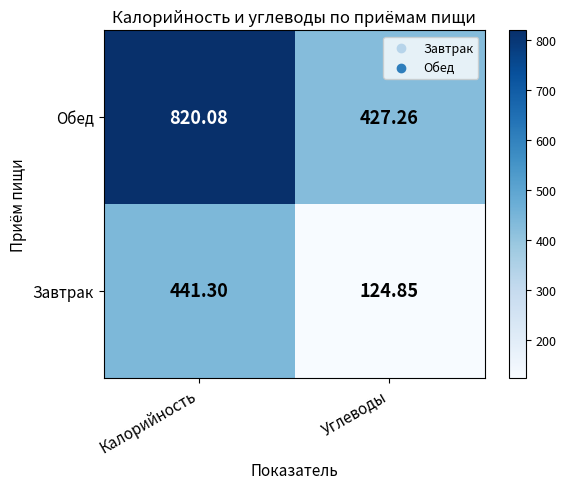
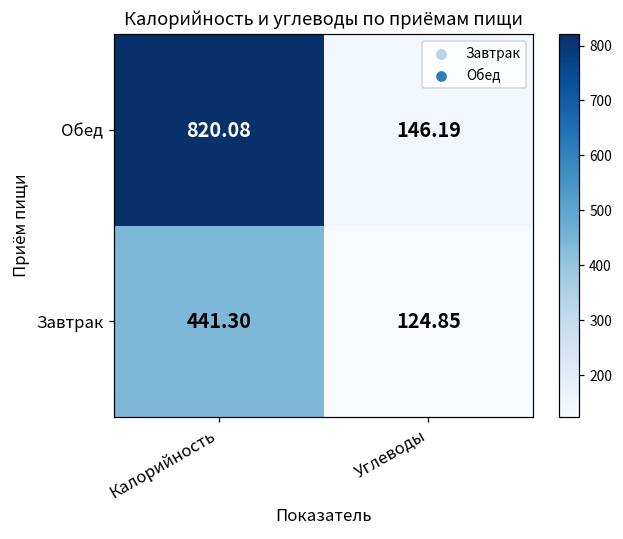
  {
    "Обед": {
      "Калорийность": 820.08,
-     "Углеводы": 427.26
+     "Углеводы": 146.19
    },
    "Завтрак": {
      "Калорийность": 441.30,
      "Углеводы": 124.85
    }
  }
